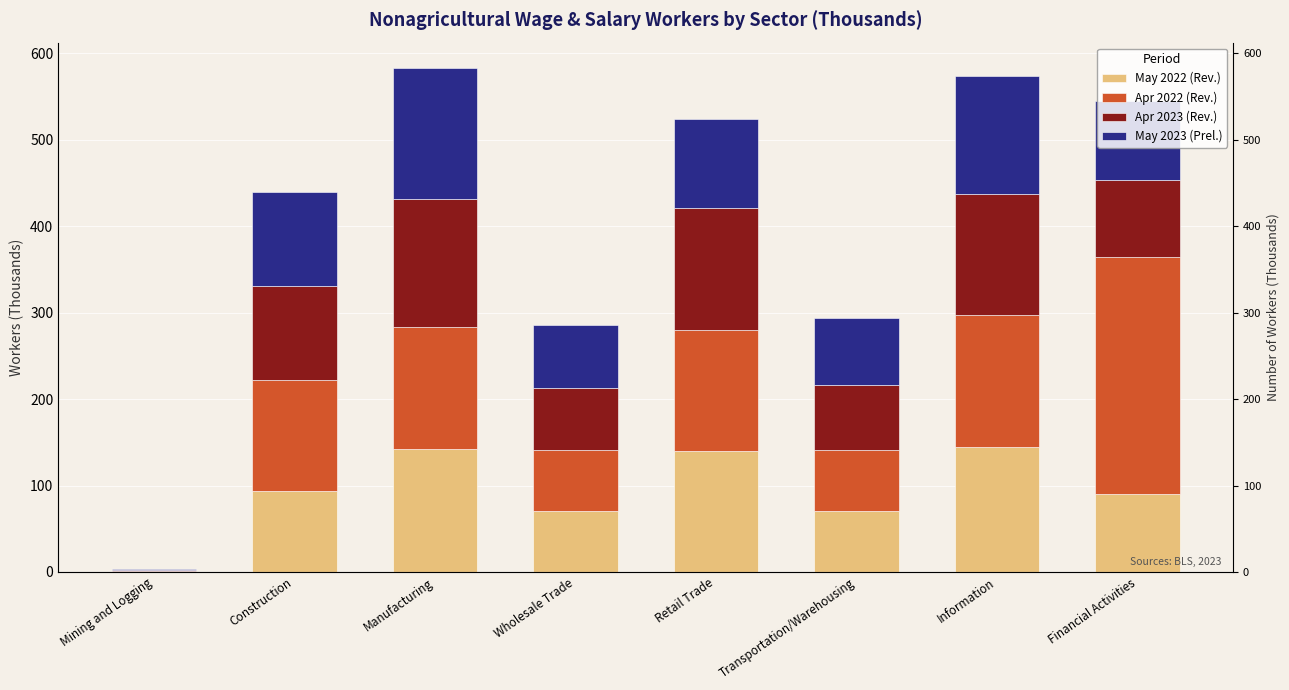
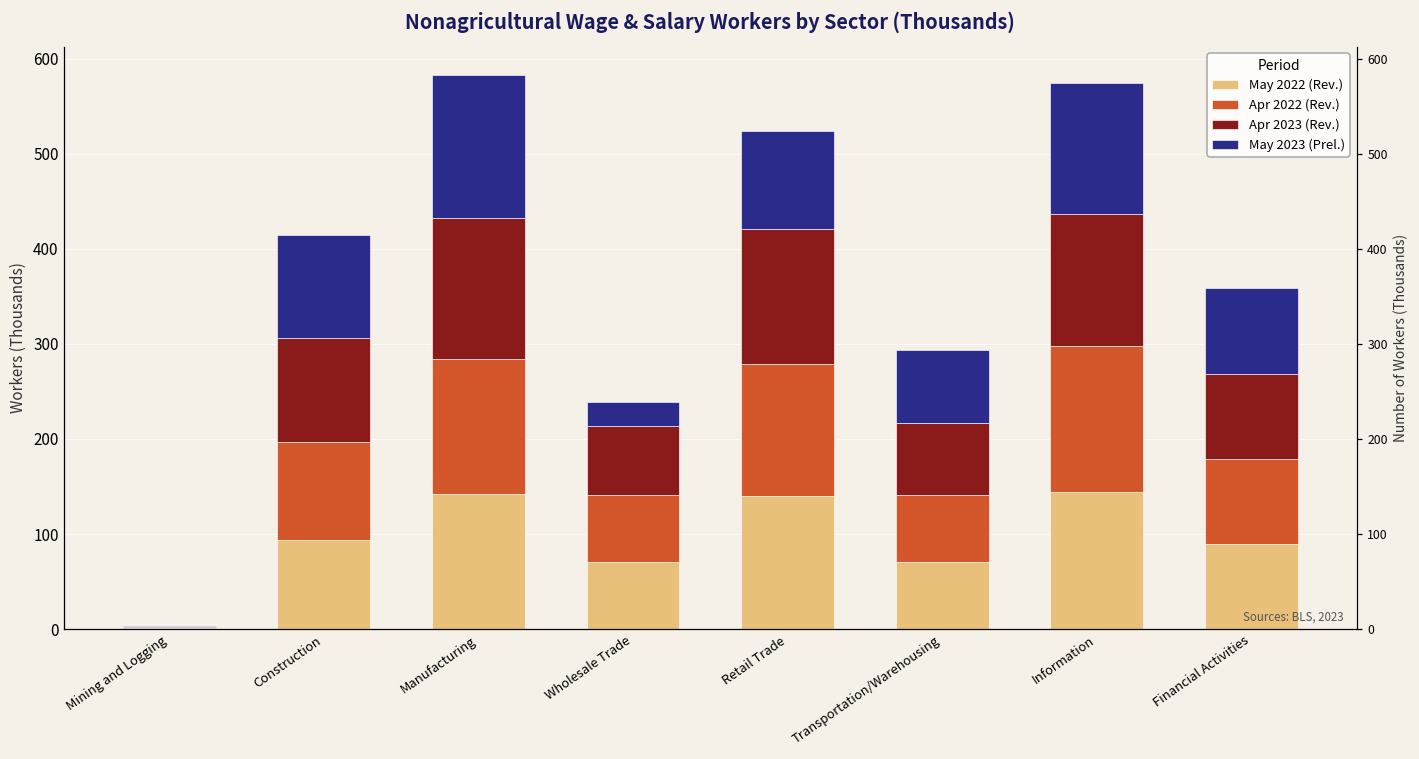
  {
    "May 2022 (Rev.)": {
      "Construction": 90,
      "Manufacturing": 140,
      "Wholesale Trade": 70,
      "Retail Trade": 140,
      "Transportation/Warehousing": 70,
      "Information": 140
    },
    "Apr 2022 (Rev.)": {
-     "Construction": 130,
+     "Construction": 100,
      "Manufacturing": 140,
      "Wholesale Trade": 70,
      "Retail Trade": 140,
      "Transportation/Warehousing": 70,
      "Information": 150,
-     "Financial Activities": 270
+     "Financial Activities": 90
    },
    "Apr 2023 (Rev.)": {
      "Construction": 110,
      "Manufacturing": 150,
      "Wholesale Trade": 70,
      "Retail Trade": 140,
      "Transportation/Warehousing": 80,
      "Information": 140,
      "Financial Activities": 90
    },
    "May 2023 (Prel.)": {
      "Construction": 110,
      "Manufacturing": 150,
-     "Wholesale Trade": 70,
+     "Wholesale Trade": 30,
      "Retail Trade": 100,
      "Transportation/Warehousing": 80,
      "Information": 140
    }
  }
